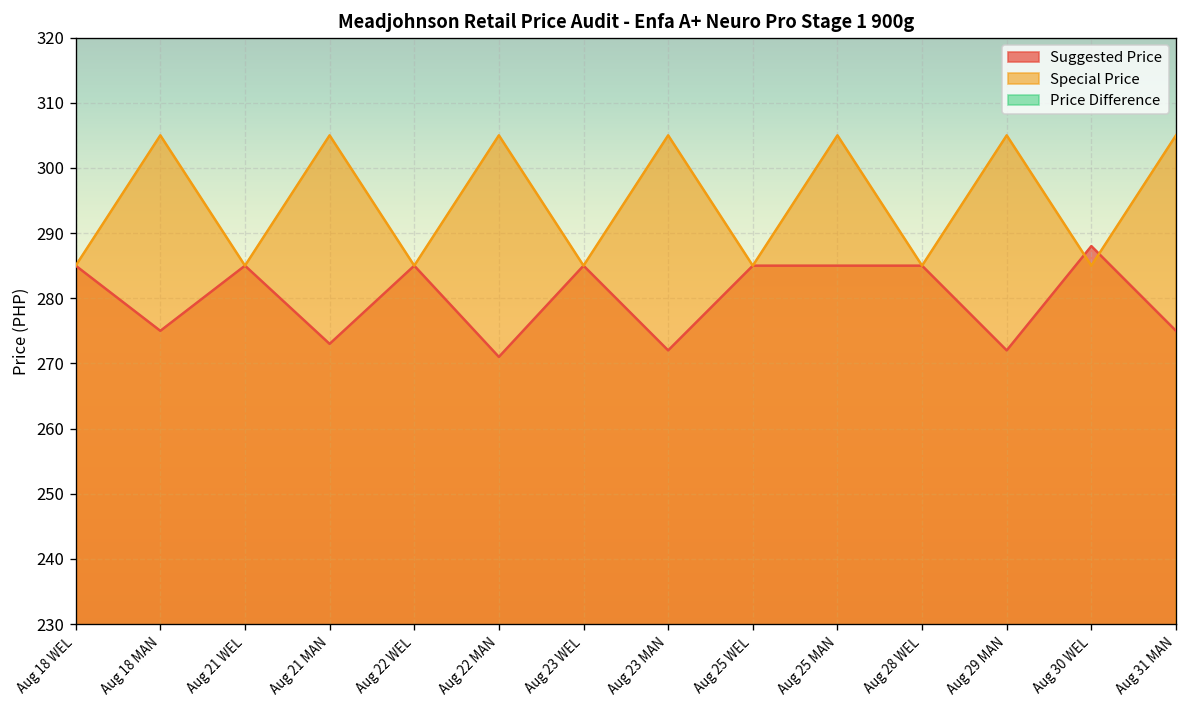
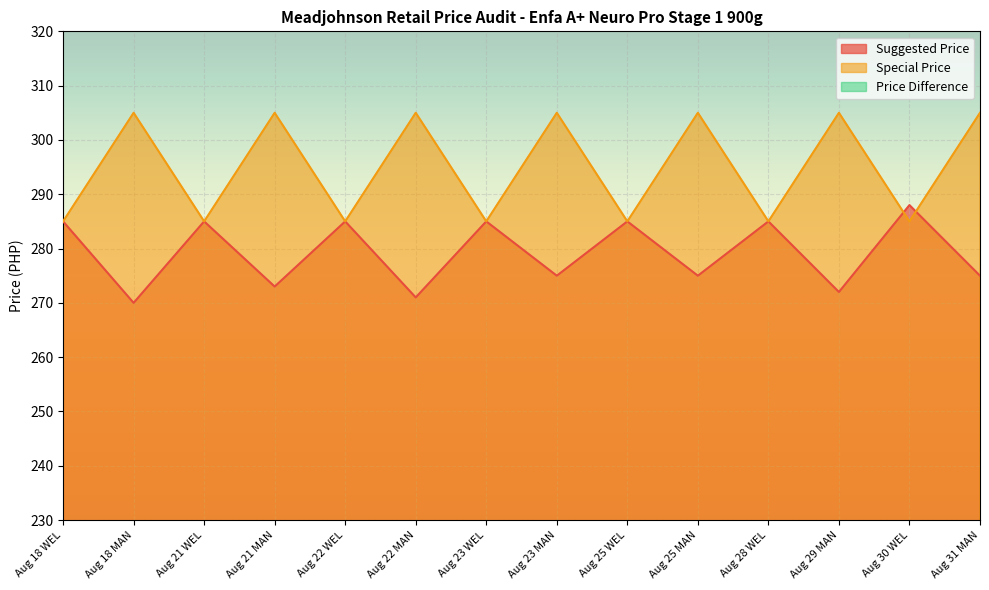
  {
    "Suggested Price": {
-     "Aug 18 MAN": 275,
+     "Aug 18 MAN": 270,
      "Aug 21 MAN": 273,
      "Aug 22 MAN": 271,
-     "Aug 23 MAN": 272,
-     "Aug 25 MAN": 285,
+     "Aug 23 MAN": 275,
+     "Aug 25 MAN": 275,
      "Aug 29 MAN": 272,
      "Aug 30 WEL": 288,
      "Aug 31 MAN": 275
    },
    "Special Price": {
      "Aug 18 MAN": 305,
      "Aug 21 MAN": 305,
      "Aug 22 MAN": 305,
      "Aug 23 MAN": 305,
      "Aug 25 MAN": 305,
      "Aug 29 MAN": 305,
      "Aug 30 WEL": 285,
      "Aug 31 MAN": 305
    }
  }
